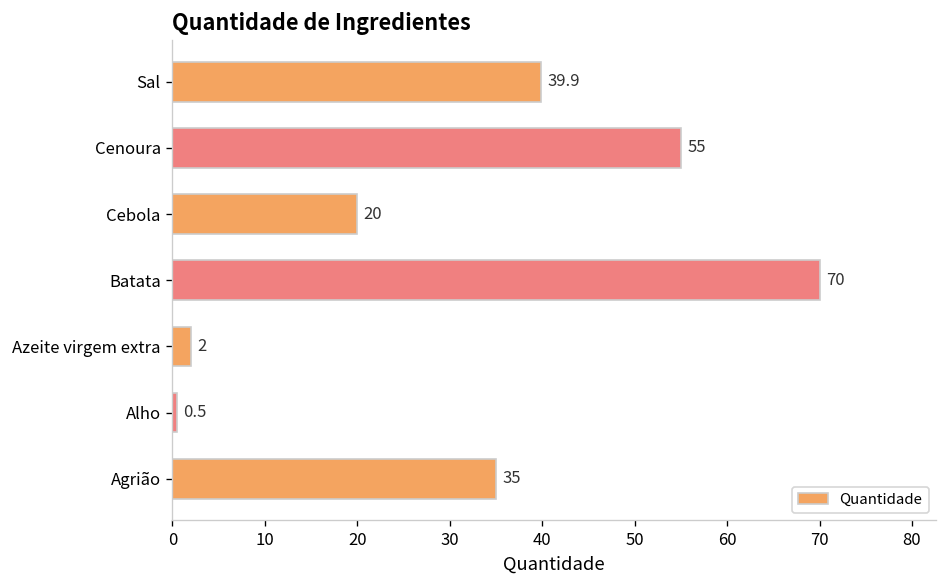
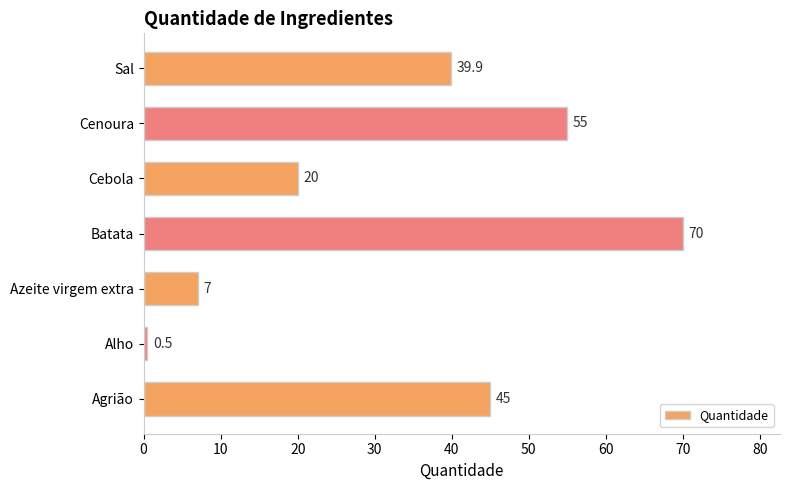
  {
    "Sal": 39.9,
    "Cenoura": 55,
    "Cebola": 20,
    "Batata": 70,
-   "Azeite virgem extra": 2,
+   "Azeite virgem extra": 7,
    "Alho": 0.5,
-   "Agrião": 35
+   "Agrião": 45
  }
